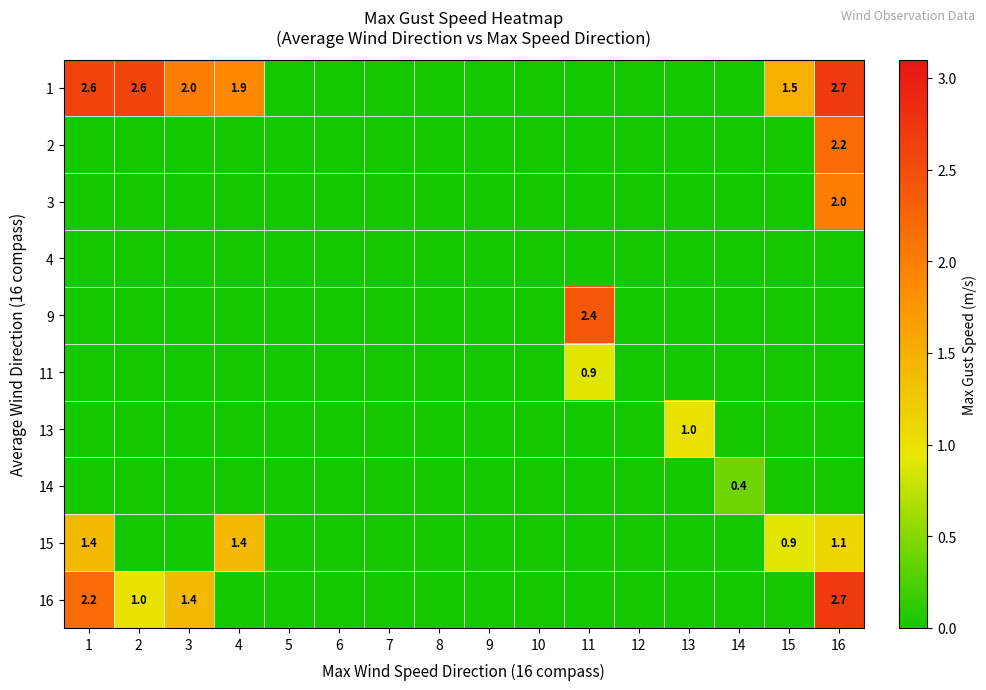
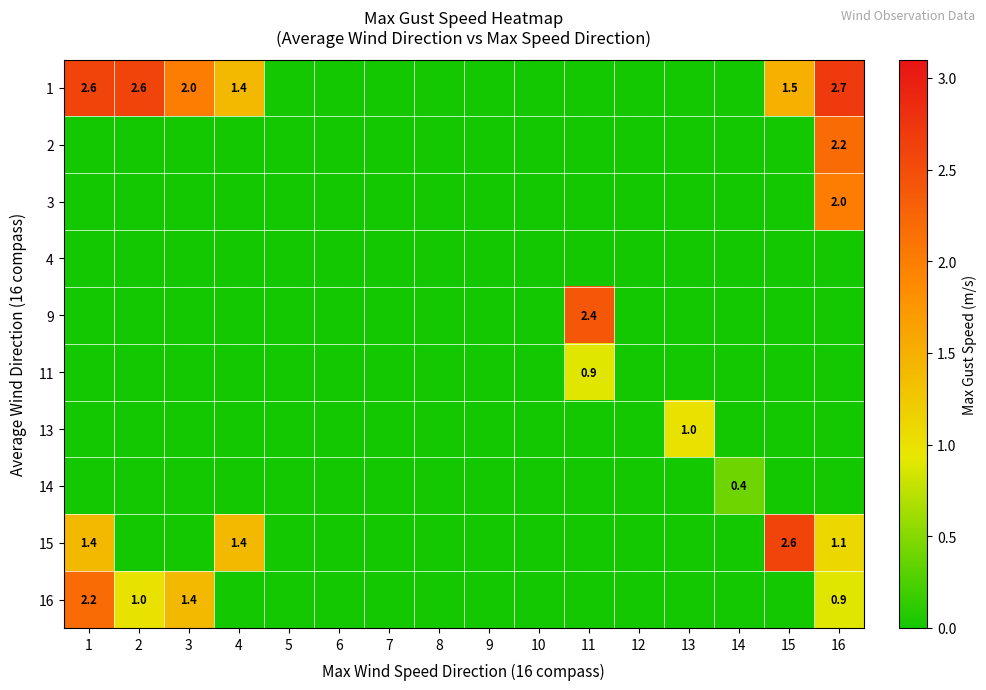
  {
    "1": {
      "1": 2.6,
      "2": 2.6,
      "3": 2.0,
-     "4": 1.9,
+     "4": 1.4,
      "15": 1.5,
      "16": 2.7
    },
    "2": {
      "16": 2.2
    },
    "3": {
      "16": 2.0
    },
    "9": {
      "11": 2.4
    },
    "11": {
      "11": 0.9
    },
    "13": {
      "13": 1.0
    },
    "14": {
      "14": 0.4
    },
    "15": {
      "1": 1.4,
      "4": 1.4,
-     "15": 0.9,
+     "15": 2.6,
      "16": 1.1
    },
    "16": {
      "1": 2.2,
      "2": 1.0,
      "3": 1.4,
-     "16": 2.7
+     "16": 0.9
    }
  }
